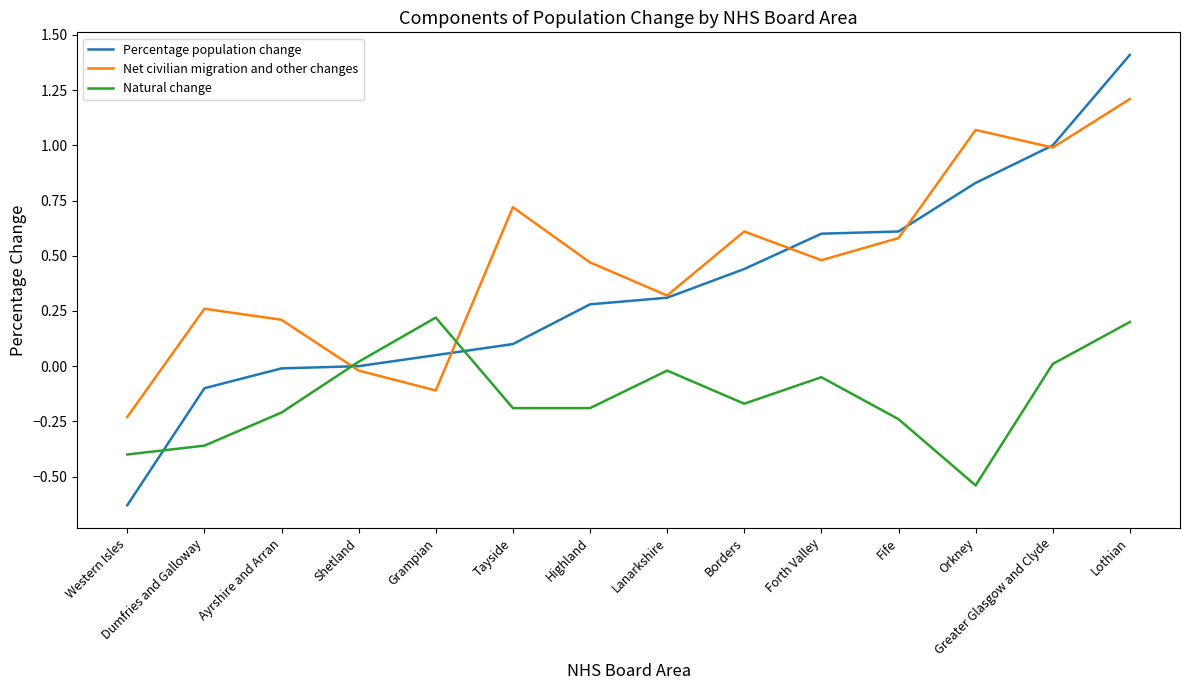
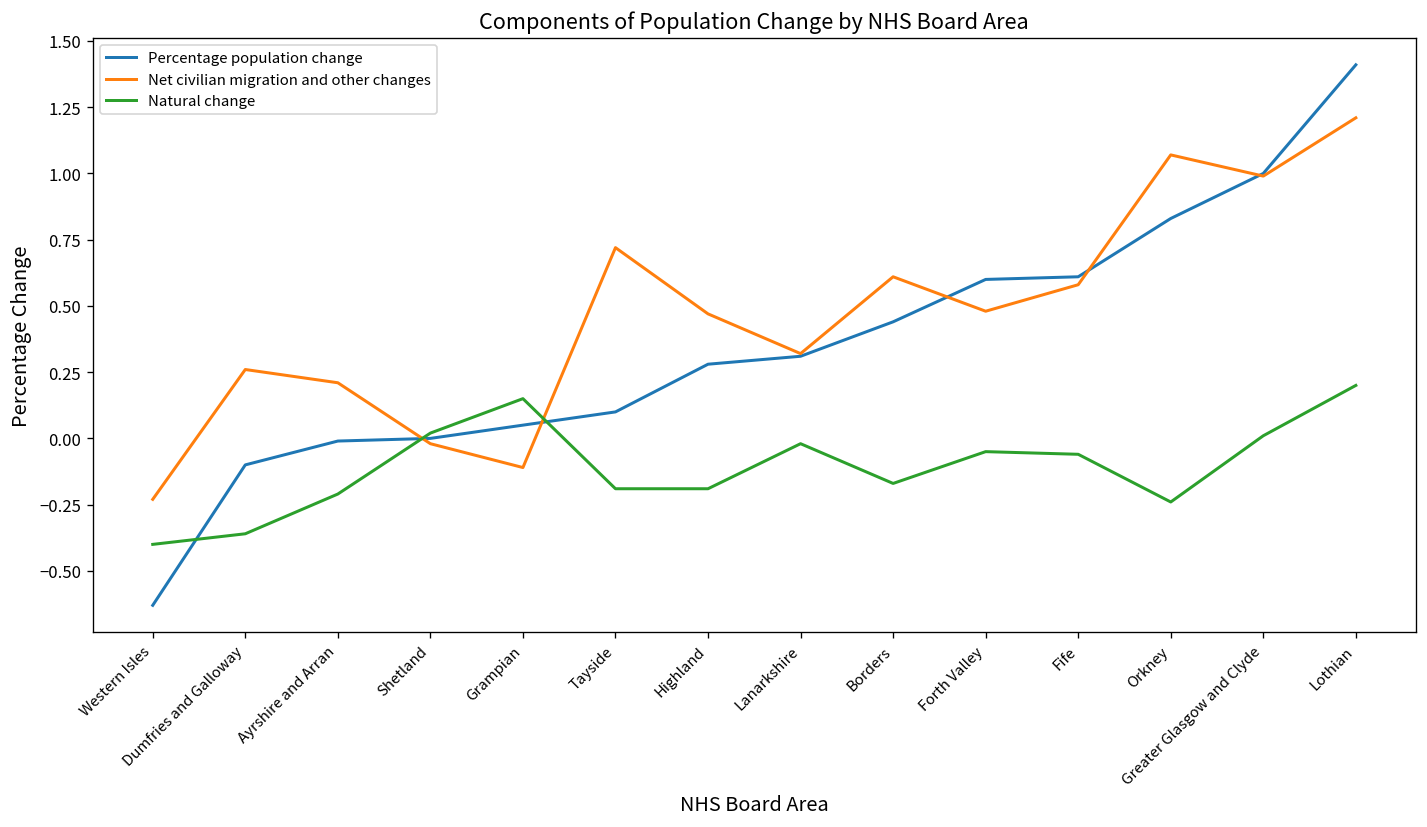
  {
    "Percentage population change": {
      "Western Isles": -0.63,
      "Dumfries and Galloway": -0.10,
      "Ayrshire and Arran": -0.01,
      "Shetland": 0.00,
      "Grampian": 0.05,
      "Tayside": 0.10,
      "Highland": 0.28,
      "Borders": 0.44,
      "Forth Valley": 0.60,
      "Fife": 0.61,
      "Orkney": 0.83,
      "Lothian": 1.41
    },
    "Net civilian migration and other changes": {
      "Western Isles": -0.23,
      "Dumfries and Galloway": 0.26,
      "Ayrshire and Arran": 0.21,
      "Shetland": -0.02,
      "Grampian": -0.11,
      "Tayside": 0.72,
      "Highland": 0.47,
      "Borders": 0.61,
      "Forth Valley": 0.48,
      "Fife": 0.58,
      "Orkney": 1.07,
      "Lothian": 1.21
    },
    "Natural change": {
      "Western Isles": -0.40,
      "Dumfries and Galloway": -0.36,
      "Ayrshire and Arran": -0.21,
      "Shetland": 0.02,
-     "Grampian": 0.22,
+     "Grampian": 0.15,
      "Tayside": -0.19,
      "Highland": -0.19,
      "Lanarkshire": -0.02,
      "Borders": -0.17,
      "Forth Valley": -0.05,
-     "Fife": -0.24,
-     "Orkney": -0.54,
+     "Fife": -0.06,
+     "Orkney": -0.24,
      "Greater Glasgow and Clyde": 0.01,
      "Lothian": 0.20
    }
  }
